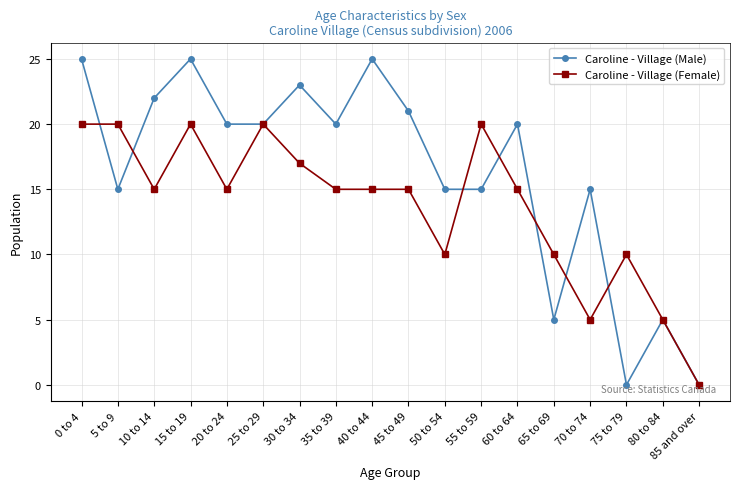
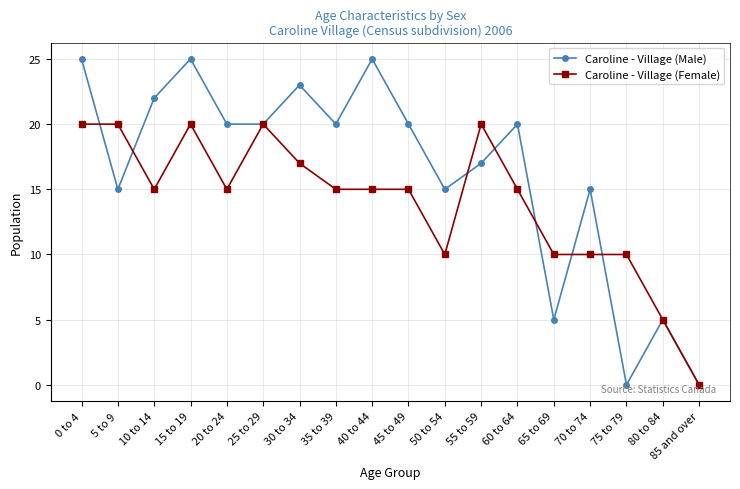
  {
    "Caroline - Village (Male)": {
      "0 to 4": 25,
      "5 to 9": 15,
      "10 to 14": 22,
      "15 to 19": 25,
      "20 to 24": 20,
      "30 to 34": 23,
      "35 to 39": 20,
      "40 to 44": 25,
-     "45 to 49": 21,
+     "45 to 49": 20,
      "50 to 54": 15,
-     "55 to 59": 15,
+     "55 to 59": 17,
      "60 to 64": 20,
      "65 to 69": 5,
      "70 to 74": 15,
      "75 to 79": 0
    },
    "Caroline - Village (Female)": {
      "0 to 4": 20,
      "5 to 9": 20,
      "10 to 14": 15,
      "15 to 19": 20,
      "20 to 24": 15,
      "30 to 34": 17,
      "35 to 39": 15,
      "40 to 44": 15,
      "45 to 49": 15,
      "50 to 54": 10,
      "55 to 59": 20,
      "60 to 64": 15,
      "65 to 69": 10,
-     "70 to 74": 5,
+     "70 to 74": 10,
      "75 to 79": 10
    }
  }
